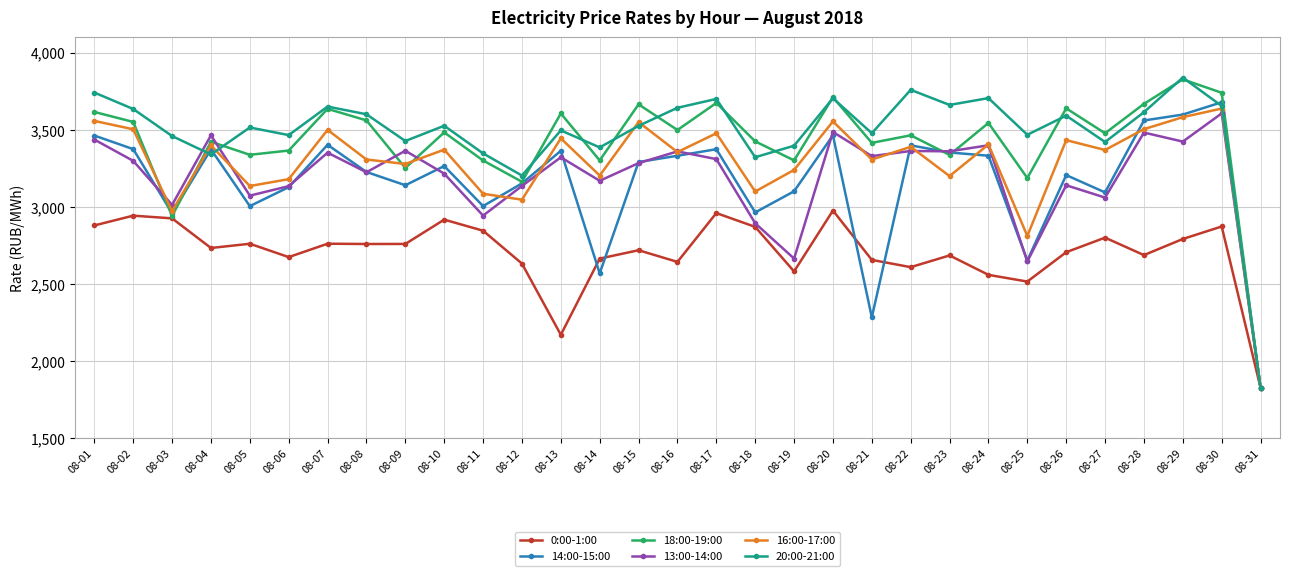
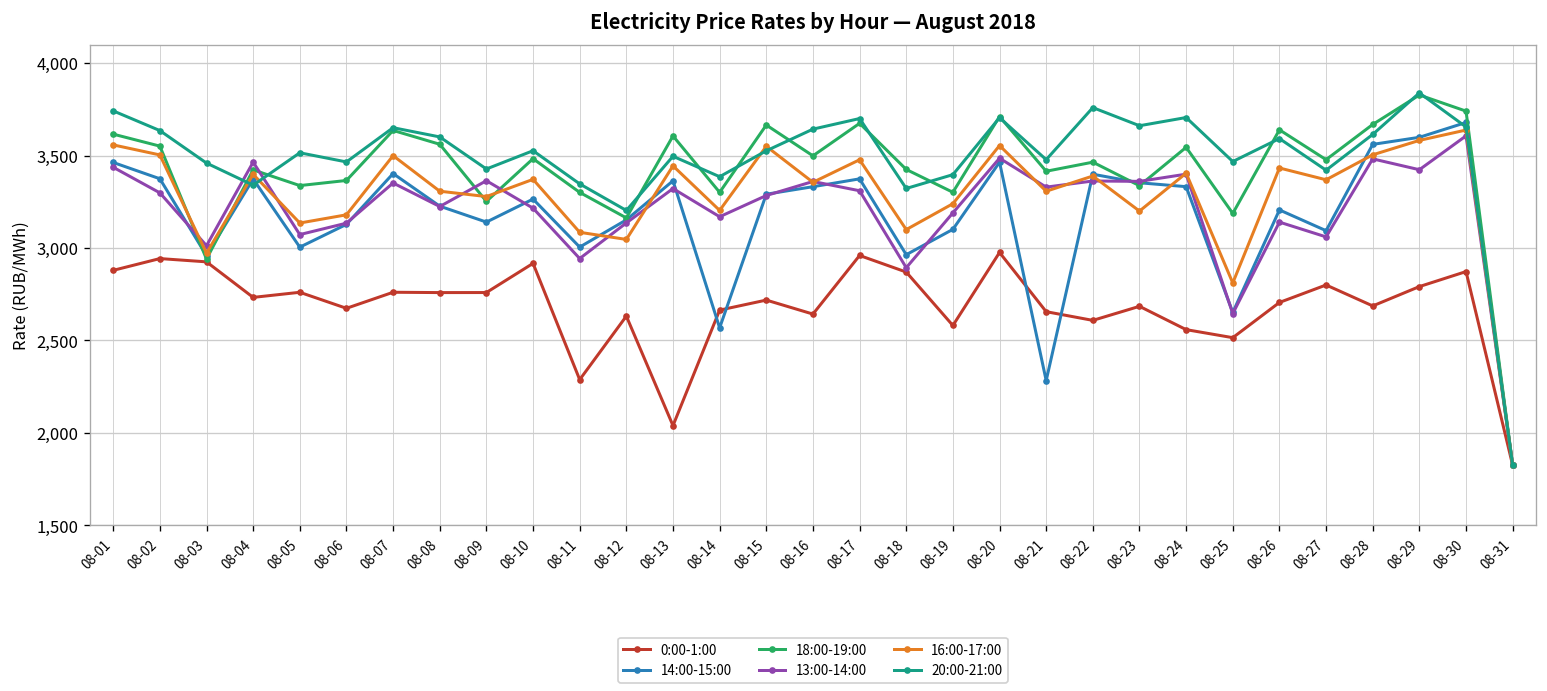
  {
    "0:00-1:00": {
      "08-01": "2,880",
      "08-02": "2,940",
      "08-04": "2,730",
      "08-05": "2,760",
      "08-06": "2,670",
      "08-07": "2,760",
      "08-08": "2,760",
      "08-09": "2,760",
      "08-10": "2,920",
-     "08-11": "2,850",
+     "08-11": "2,290",
      "08-12": "2,630",
-     "08-13": "2,170",
+     "08-13": "2,040",
      "08-14": "2,660",
      "08-15": "2,720",
      "08-16": "2,640",
      "08-17": "2,960",
      "08-18": "2,870",
      "08-19": "2,580",
      "08-20": "2,980",
      "08-21": "2,660",
      "08-22": "2,610",
      "08-23": "2,680",
      "08-24": "2,560",
      "08-25": "2,510",
      "08-26": "2,710",
      "08-27": "2,800",
      "08-28": "2,690",
      "08-29": "2,790",
      "08-30": "2,870"
    },
    "14:00-15:00": {
      "08-01": "3,460",
      "08-02": "3,370",
      "08-04": "3,370",
      "08-05": "3,000",
      "08-07": "3,400",
      "08-09": "3,140",
      "08-10": "3,260",
      "08-11": "3,010",
      "08-13": "3,360",
      "08-14": "2,570",
      "08-16": "3,330",
      "08-17": "3,370",
      "08-18": "2,960",
      "08-19": "3,100",
      "08-20": "3,460",
      "08-21": "2,280",
      "08-24": "3,330",
      "08-26": "3,210",
      "08-27": "3,090",
      "08-28": "3,560",
      "08-30": "3,680"
    },
    "13:00-14:00": {
      "08-01": "3,440",
      "08-02": "3,300",
      "08-03": "3,010",
      "08-04": "3,460",
      "08-05": "3,070",
      "08-07": "3,350",
      "08-09": "3,360",
      "08-10": "3,220",
      "08-11": "2,940",
      "08-13": "3,320",
      "08-14": "3,170",
      "08-17": "3,310",
      "08-18": "2,890",
-     "08-19": "2,660",
+     "08-19": "3,190",
      "08-20": "3,490",
      "08-21": "3,330",
      "08-22": "3,360",
      "08-26": "3,140",
      "08-27": "3,060",
      "08-28": "3,480",
      "08-29": "3,420",
      "08-30": "3,610"
    },
    "16:00-17:00": {
      "08-01": "3,560",
      "08-02": "3,500",
      "08-04": "3,400",
      "08-05": "3,140",
      "08-06": "3,180",
      "08-07": "3,500",
      "08-08": "3,310",
      "08-09": "3,280",
      "08-10": "3,370",
      "08-11": "3,090",
      "08-12": "3,050",
      "08-13": "3,440",
      "08-14": "3,200",
      "08-15": "3,550",
      "08-17": "3,480",
      "08-18": "3,100",
      "08-19": "3,240",
      "08-20": "3,550",
      "08-21": "3,310",
      "08-23": "3,200",
      "08-25": "2,810",
      "08-26": "3,430",
      "08-27": "3,370",
      "08-28": "3,500",
      "08-30": "3,640"
    }
  }
